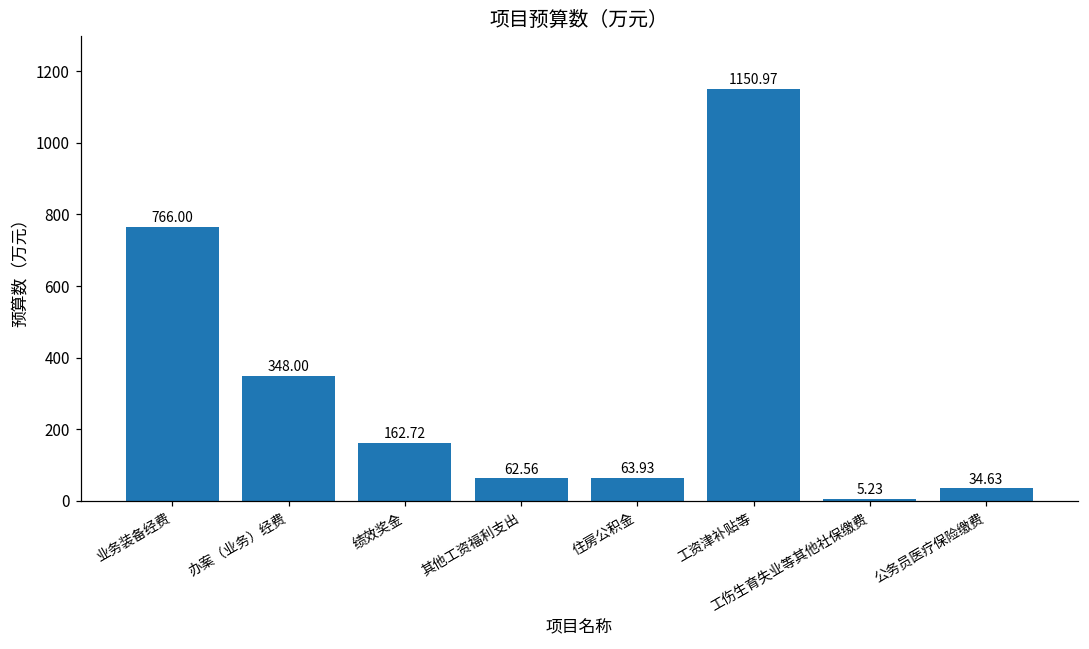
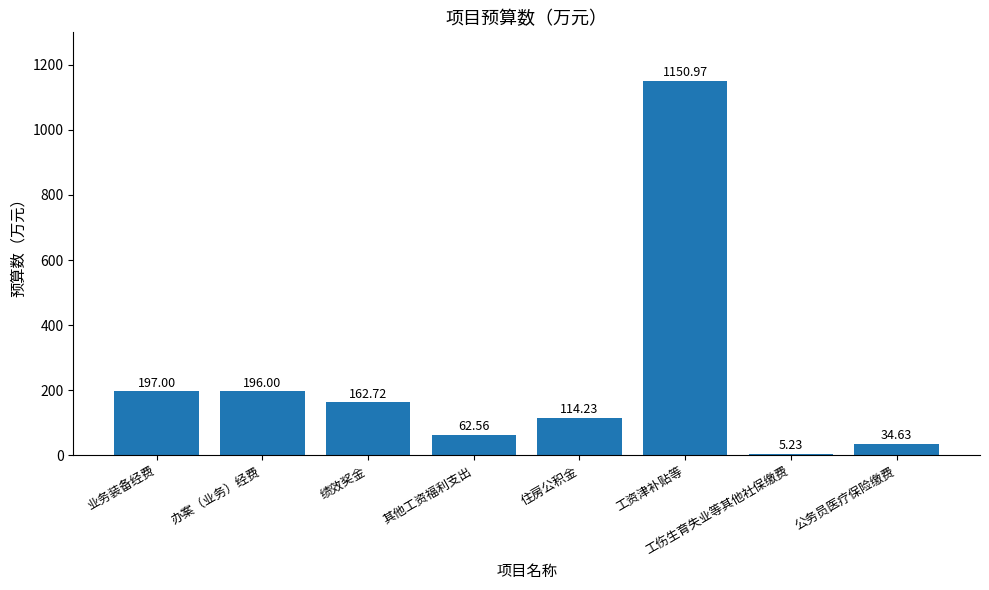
  {
-   "业务装备经费": 766.00,
-   "办案（业务）经费": 348.00,
+   "业务装备经费": 197.00,
+   "办案（业务）经费": 196.00,
    "绩效奖金": 162.72,
    "其他工资福利支出": 62.56,
-   "住房公积金": 63.93,
+   "住房公积金": 114.23,
    "工资津补贴等": 1150.97,
    "工伤生育失业等其他社保缴费": 5.23,
    "公务员医疗保险缴费": 34.63
  }
